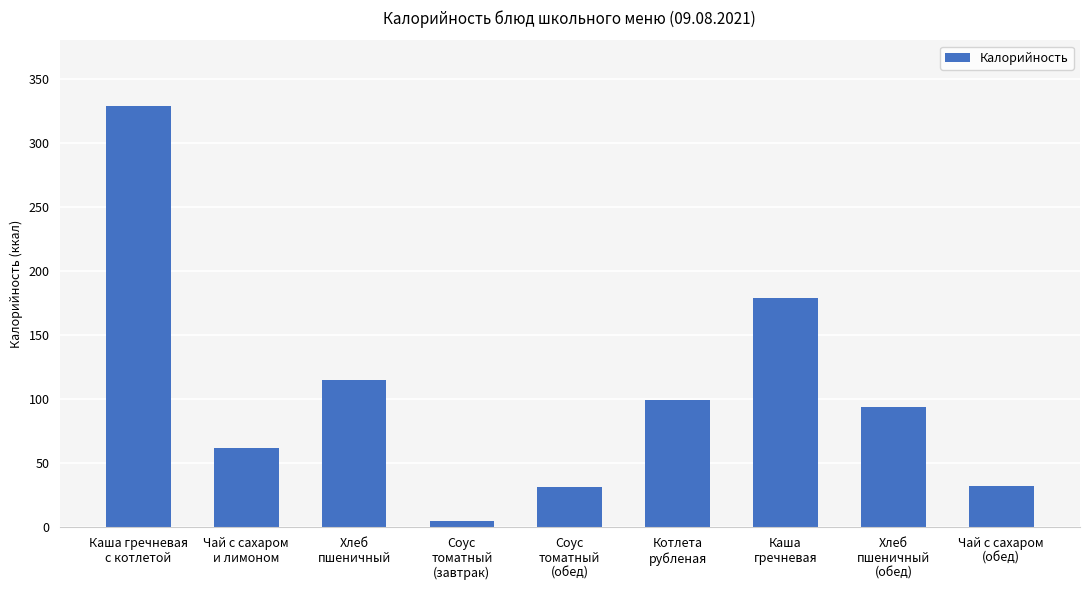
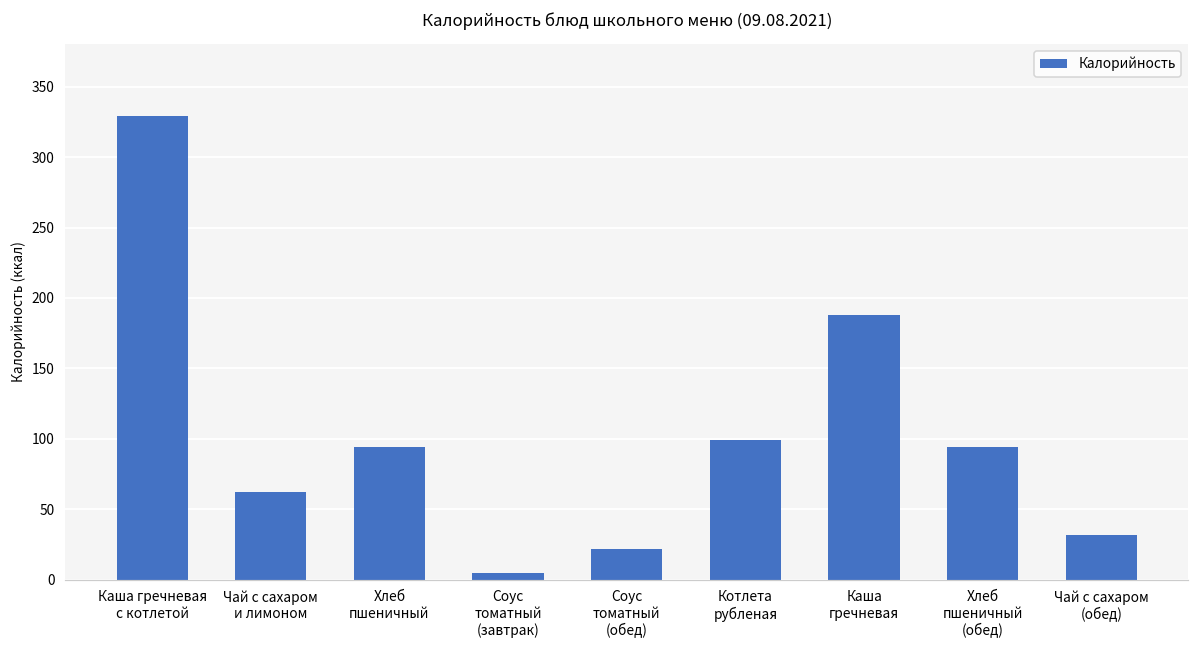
  {
    "Каша гречневая с котлетой": 329,
    "Чай с сахаром и лимоном": 62,
-   "Хлеб пшеничный": 115,
+   "Хлеб пшеничный": 94,
    "Соус томатный (завтрак)": 5,
-   "Соус томатный (обед)": 31,
+   "Соус томатный (обед)": 22,
    "Котлета рубленая": 99,
-   "Каша гречневая": 179,
+   "Каша гречневая": 188,
    "Хлеб пшеничный (обед)": 94,
    "Чай с сахаром (обед)": 32
  }
